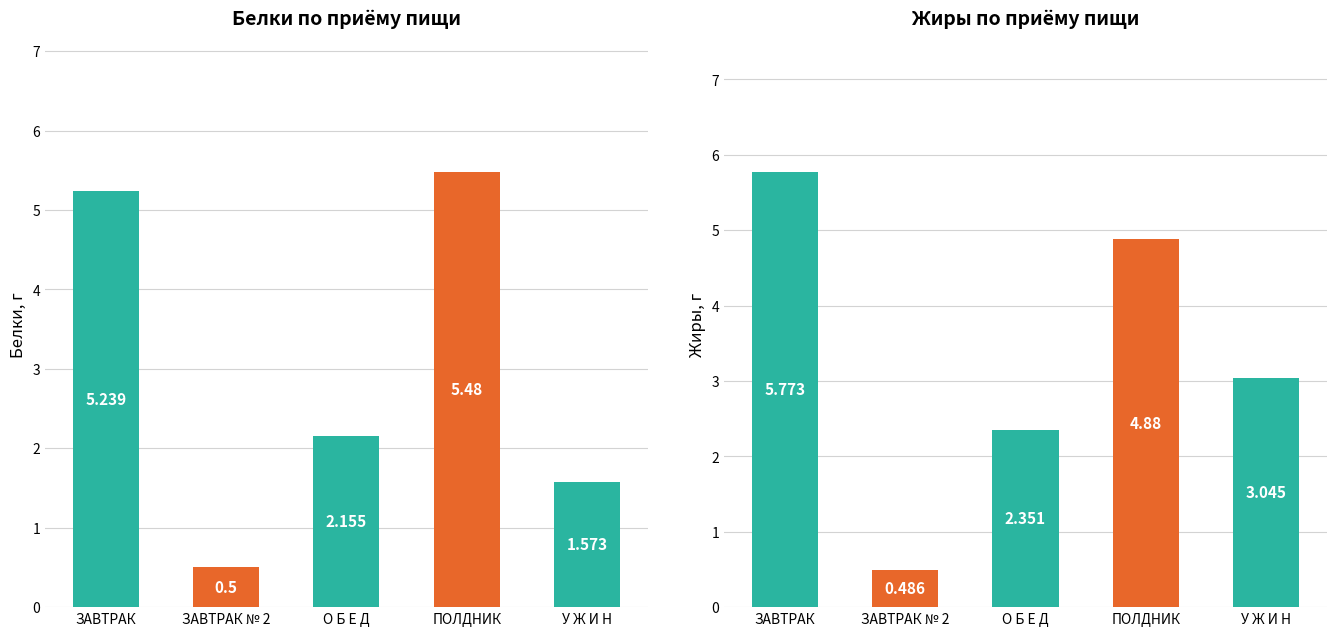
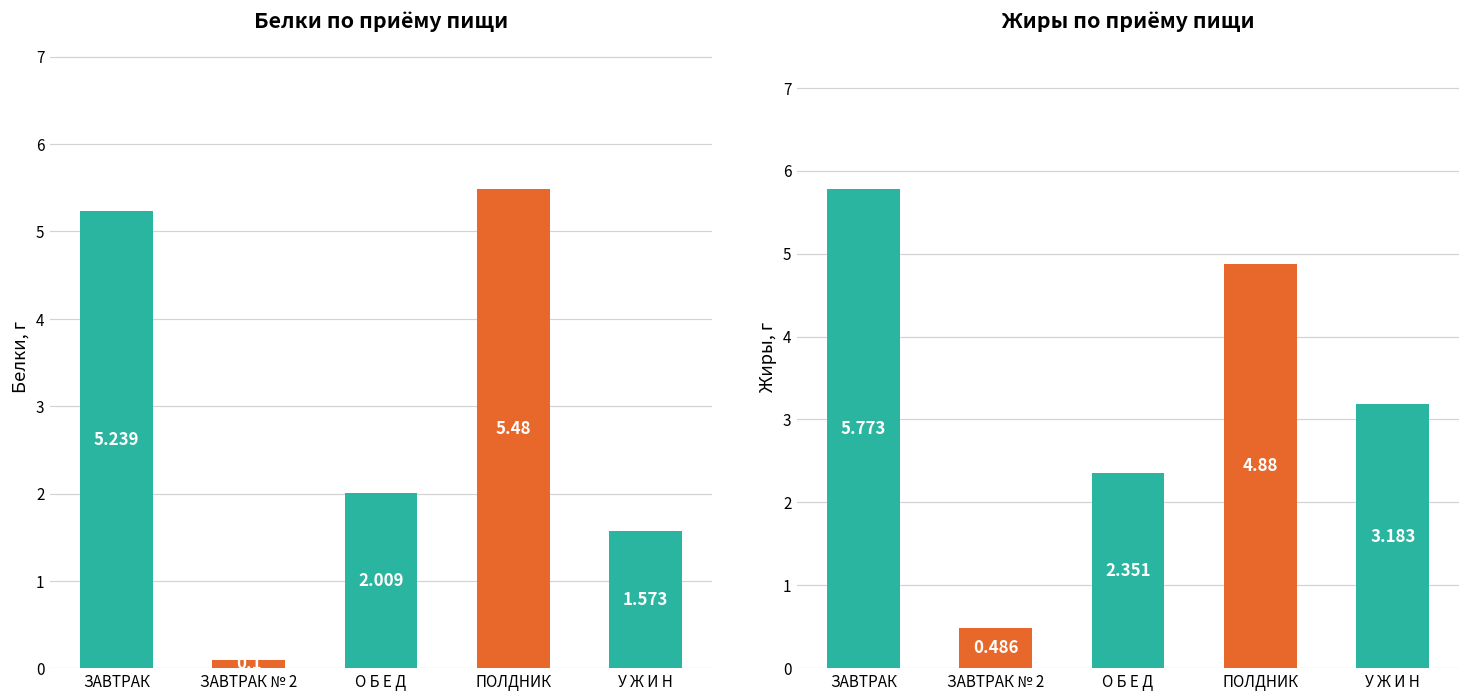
  {
    "Белки по приёму пищи": {
      "ЗАВТРАК": 5.239,
-     "ЗАВТРАК № 2": 0.5,
-     "О Б Е Д": 2.155,
+     "ЗАВТРАК № 2": 0.1,
+     "О Б Е Д": 2.009,
      "ПОЛДНИК": 5.48,
      "У Ж И Н": 1.573
    },
    "Жиры по приёму пищи": {
      "ЗАВТРАК": 5.773,
      "ЗАВТРАК № 2": 0.486,
      "О Б Е Д": 2.351,
      "ПОЛДНИК": 4.88,
-     "У Ж И Н": 3.045
+     "У Ж И Н": 3.183
    }
  }
